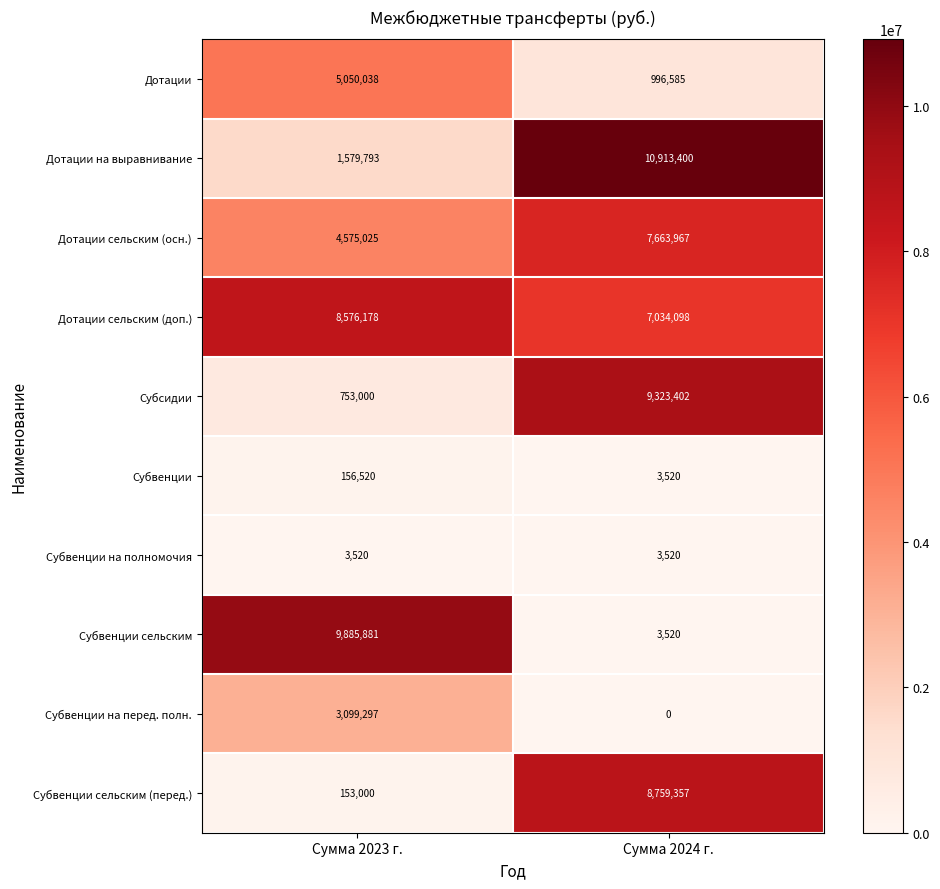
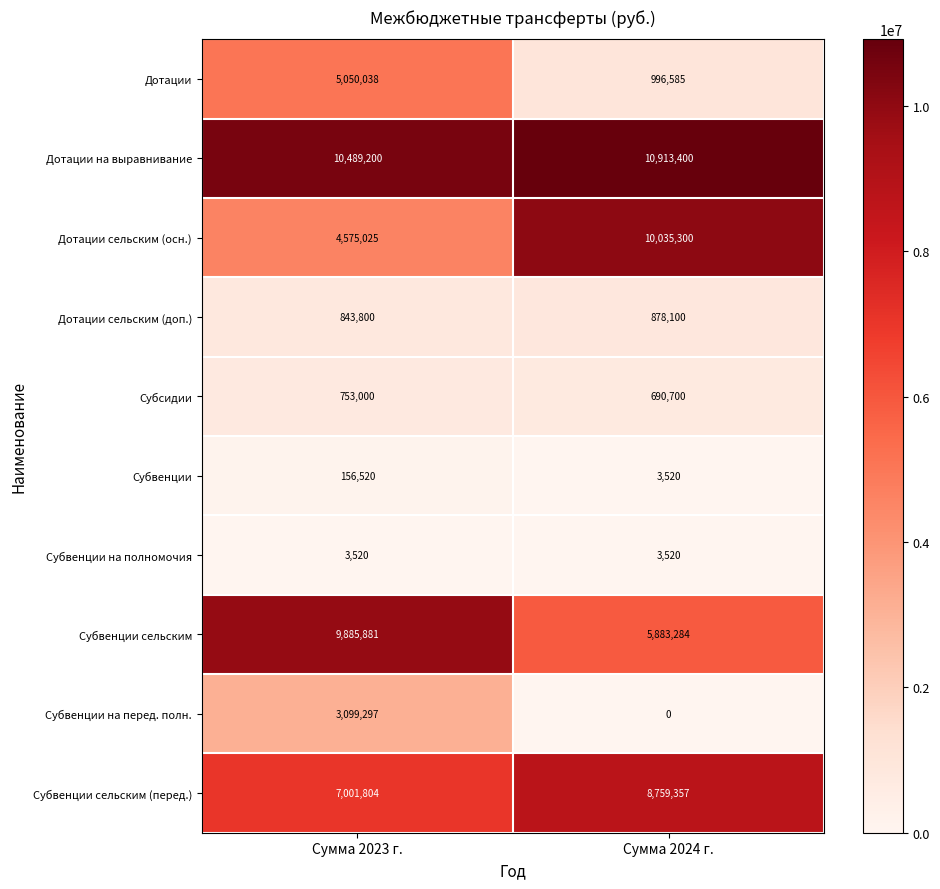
  {
    "Дотации": {
      "Сумма 2023 г.": "5,050,038",
      "Сумма 2024 г.": "996,585"
    },
    "Дотации на выравнивание": {
-     "Сумма 2023 г.": "1,579,793",
+     "Сумма 2023 г.": "10,489,200",
      "Сумма 2024 г.": "10,913,400"
    },
    "Дотации сельским (осн.)": {
      "Сумма 2023 г.": "4,575,025",
-     "Сумма 2024 г.": "7,663,967"
+     "Сумма 2024 г.": "10,035,300"
    },
    "Дотации сельским (доп.)": {
-     "Сумма 2023 г.": "8,576,178",
-     "Сумма 2024 г.": "7,034,098"
+     "Сумма 2023 г.": "843,800",
+     "Сумма 2024 г.": "878,100"
    },
    "Субсидии": {
      "Сумма 2023 г.": "753,000",
-     "Сумма 2024 г.": "9,323,402"
+     "Сумма 2024 г.": "690,700"
    },
    "Субвенции": {
      "Сумма 2023 г.": "156,520",
      "Сумма 2024 г.": "3,520"
    },
    "Субвенции на полномочия": {
      "Сумма 2023 г.": "3,520",
      "Сумма 2024 г.": "3,520"
    },
    "Субвенции сельским": {
      "Сумма 2023 г.": "9,885,881",
-     "Сумма 2024 г.": "3,520"
+     "Сумма 2024 г.": "5,883,284"
    },
    "Субвенции на перед. полн.": {
      "Сумма 2023 г.": "3,099,297",
      "Сумма 2024 г.": "0"
    },
    "Субвенции сельским (перед.)": {
-     "Сумма 2023 г.": "153,000",
+     "Сумма 2023 г.": "7,001,804",
      "Сумма 2024 г.": "8,759,357"
    }
  }
